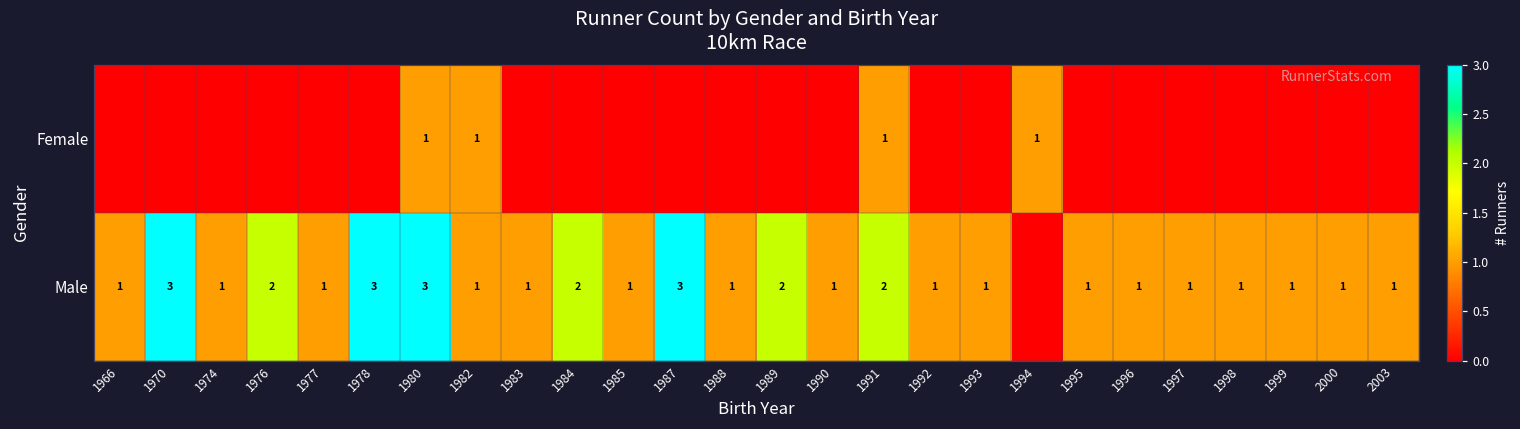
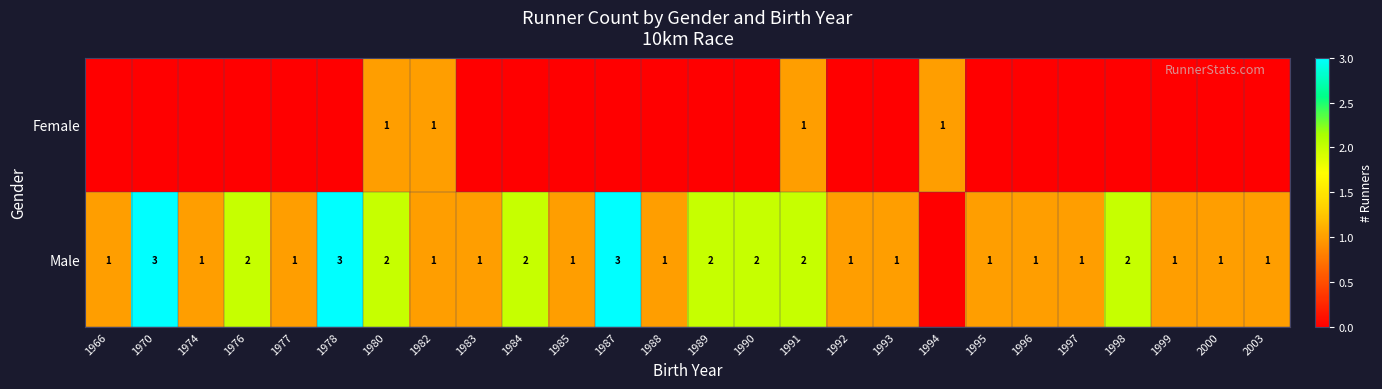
  {
    "Female": {
      "1980": 1,
      "1982": 1,
      "1991": 1,
      "1994": 1
    },
    "Male": {
      "1966": 1,
      "1970": 3,
      "1974": 1,
      "1976": 2,
      "1977": 1,
      "1978": 3,
-     "1980": 3,
+     "1980": 2,
      "1982": 1,
      "1983": 1,
      "1984": 2,
      "1985": 1,
      "1987": 3,
      "1988": 1,
      "1989": 2,
-     "1990": 1,
+     "1990": 2,
      "1991": 2,
      "1992": 1,
      "1993": 1,
      "1995": 1,
      "1996": 1,
      "1997": 1,
-     "1998": 1,
+     "1998": 2,
      "1999": 1,
      "2000": 1,
      "2003": 1
    }
  }
